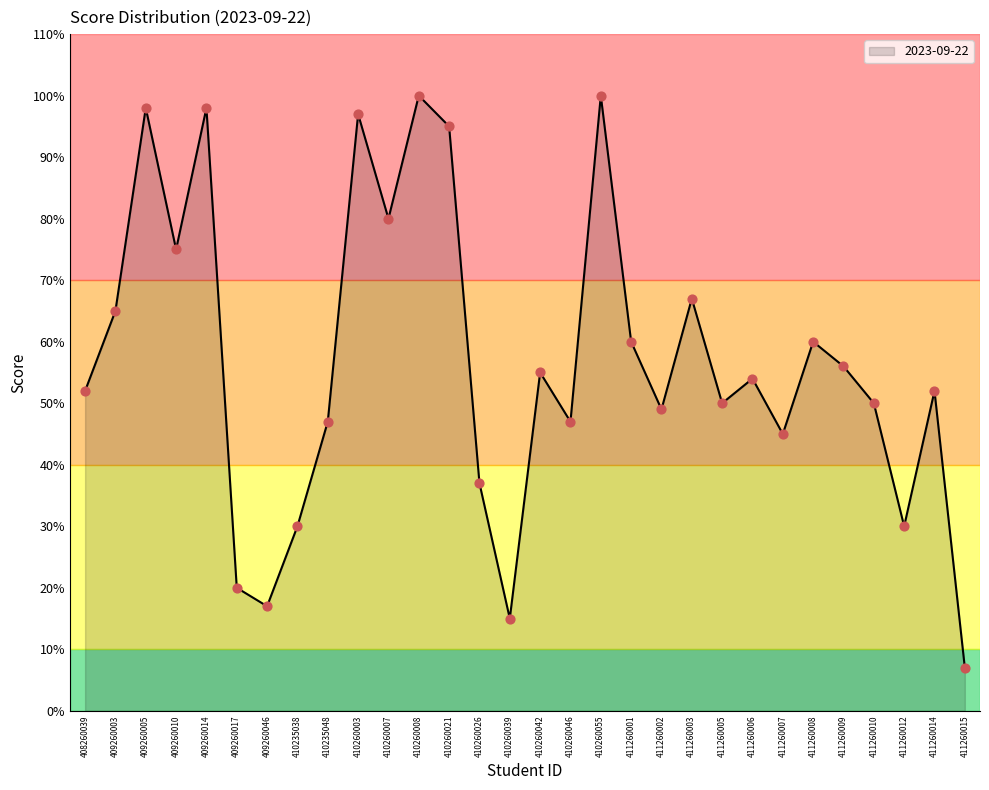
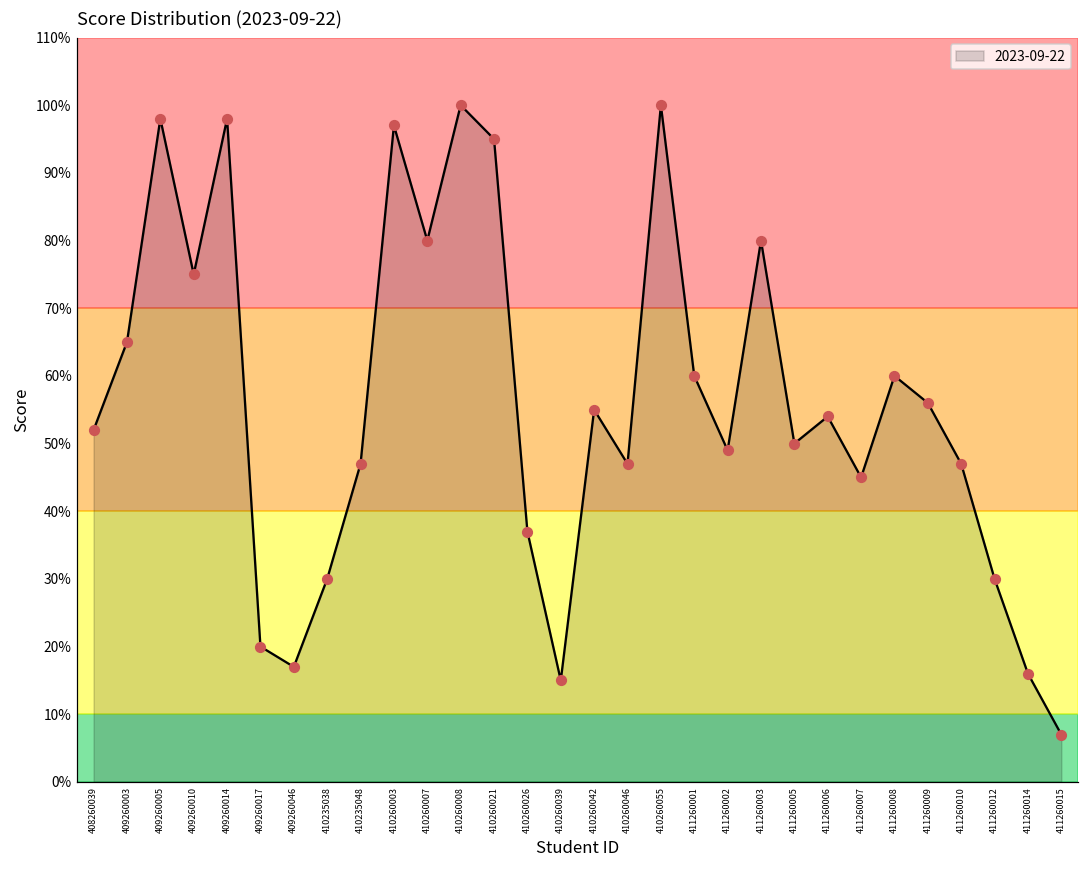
  {
    "408260039": "52%",
    "409260003": "65%",
    "409260005": "98%",
    "409260010": "75%",
    "409260014": "98%",
    "409260017": "20%",
    "409260046": "17%",
    "410235038": "30%",
    "410235048": "47%",
    "410260003": "97%",
    "410260007": "80%",
    "410260008": "100%",
    "410260021": "95%",
    "410260026": "37%",
    "410260039": "15%",
    "410260042": "55%",
    "410260046": "47%",
    "410260055": "100%",
    "411260001": "60%",
    "411260002": "49%",
-   "411260003": "67%",
+   "411260003": "80%",
    "411260005": "50%",
    "411260006": "54%",
    "411260007": "45%",
    "411260008": "60%",
    "411260009": "56%",
-   "411260010": "50%",
+   "411260010": "47%",
    "411260012": "30%",
-   "411260014": "52%",
+   "411260014": "16%",
    "411260015": "7%"
  }
